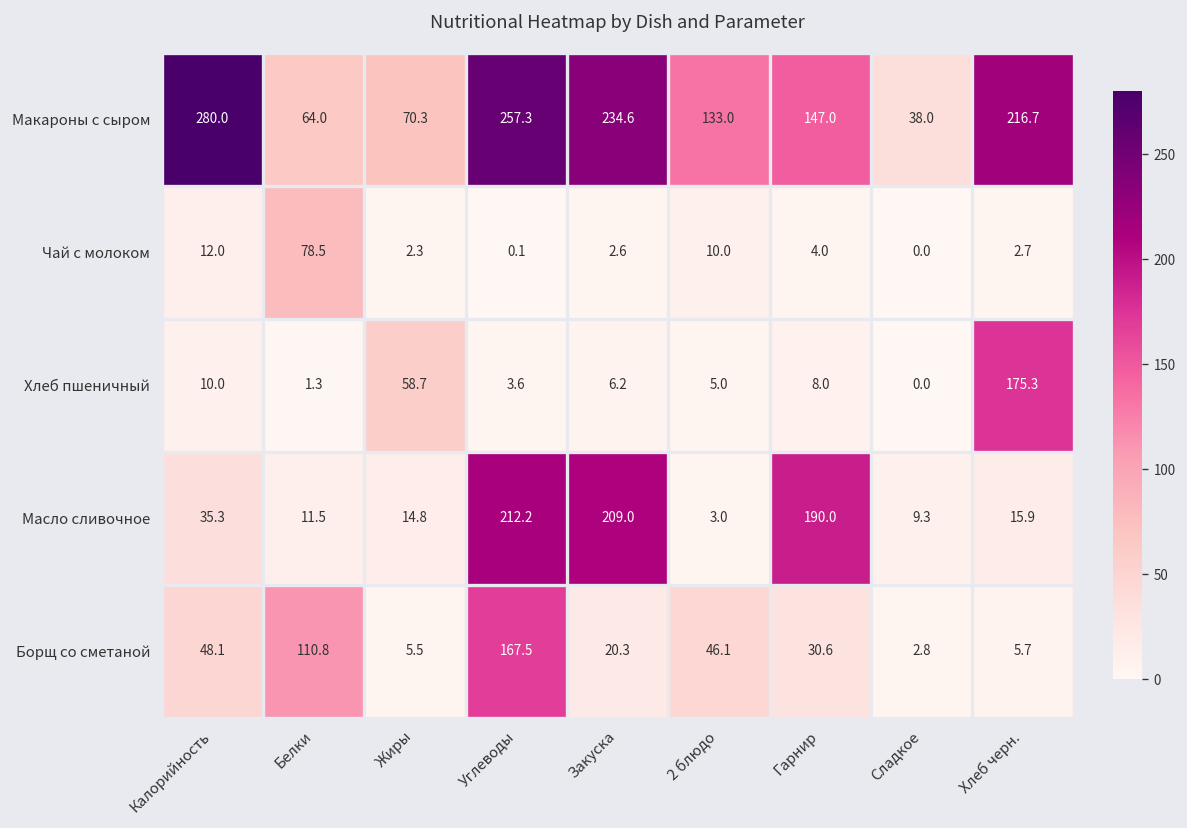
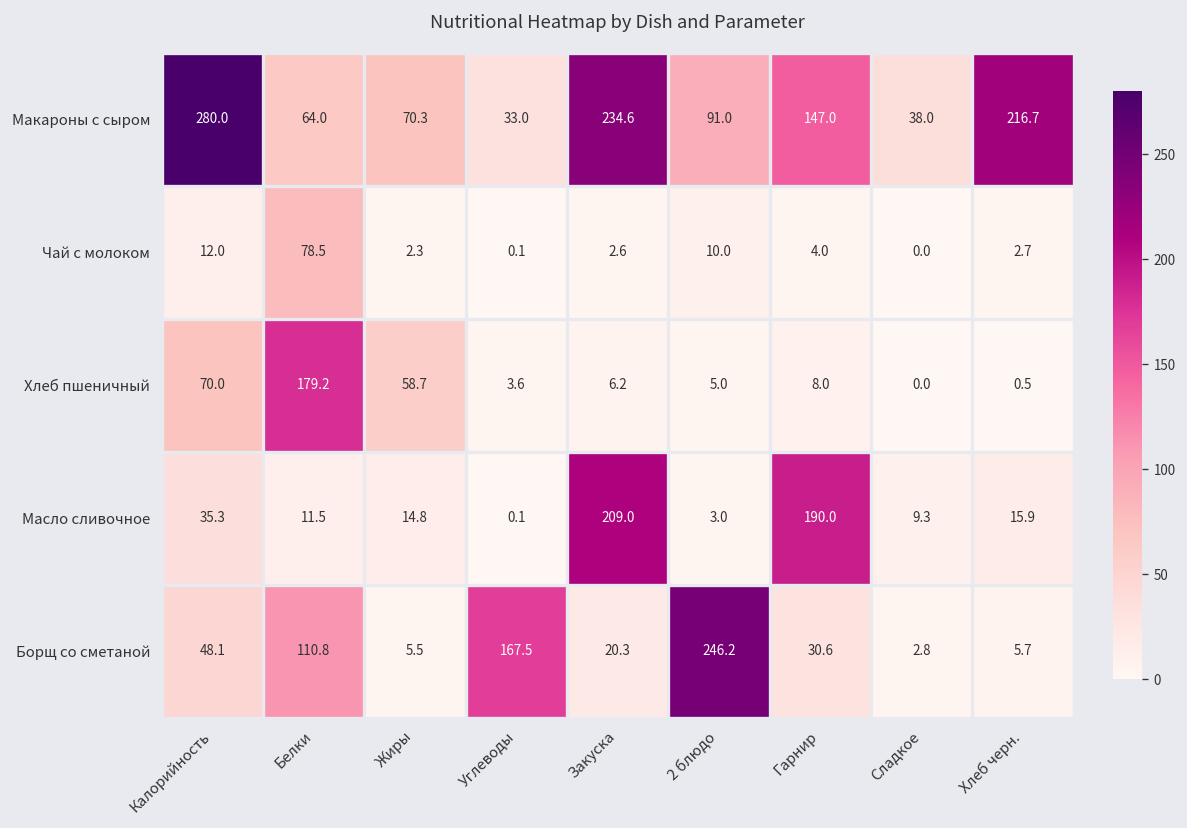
  {
    "Макароны с сыром": {
      "Калорийность": 280.0,
      "Белки": 64.0,
      "Жиры": 70.3,
-     "Углеводы": 257.3,
+     "Углеводы": 33.0,
      "Закуска": 234.6,
-     "2 блюдо": 133.0,
+     "2 блюдо": 91.0,
      "Гарнир": 147.0,
      "Сладкое": 38.0,
      "Хлеб черн.": 216.7
    },
    "Чай с молоком": {
      "Калорийность": 12.0,
      "Белки": 78.5,
      "Жиры": 2.3,
      "Углеводы": 0.1,
      "Закуска": 2.6,
      "2 блюдо": 10.0,
      "Гарнир": 4.0,
      "Сладкое": 0.0,
      "Хлеб черн.": 2.7
    },
    "Хлеб пшеничный": {
-     "Калорийность": 10.0,
-     "Белки": 1.3,
+     "Калорийность": 70.0,
+     "Белки": 179.2,
      "Жиры": 58.7,
      "Углеводы": 3.6,
      "Закуска": 6.2,
      "2 блюдо": 5.0,
      "Гарнир": 8.0,
      "Сладкое": 0.0,
-     "Хлеб черн.": 175.3
+     "Хлеб черн.": 0.5
    },
    "Масло сливочное": {
      "Калорийность": 35.3,
      "Белки": 11.5,
      "Жиры": 14.8,
-     "Углеводы": 212.2,
+     "Углеводы": 0.1,
      "Закуска": 209.0,
      "2 блюдо": 3.0,
      "Гарнир": 190.0,
      "Сладкое": 9.3,
      "Хлеб черн.": 15.9
    },
    "Борщ со сметаной": {
      "Калорийность": 48.1,
      "Белки": 110.8,
      "Жиры": 5.5,
      "Углеводы": 167.5,
      "Закуска": 20.3,
-     "2 блюдо": 46.1,
+     "2 блюдо": 246.2,
      "Гарнир": 30.6,
      "Сладкое": 2.8,
      "Хлеб черн.": 5.7
    }
  }
